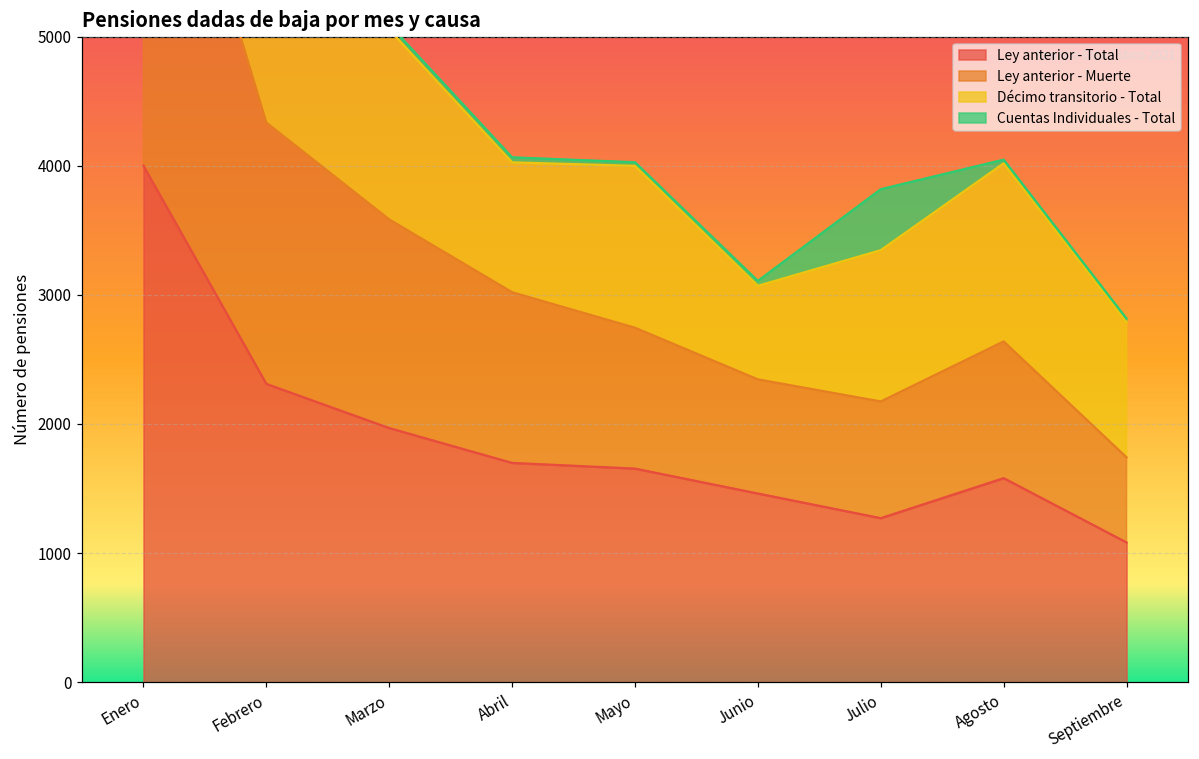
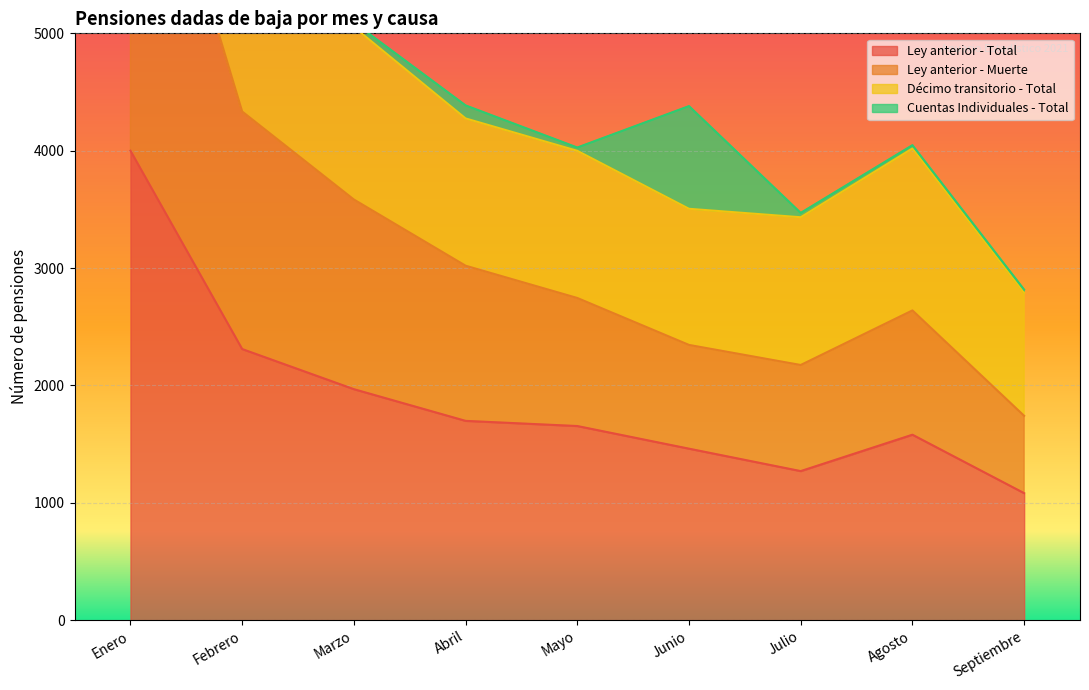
  {
    "Décimo transitorio - Total": {
-     "Abril": 1010,
+     "Abril": 1260,
      "Mayo": 1250,
-     "Junio": 730,
-     "Julio": 1170,
+     "Junio": 1160,
+     "Julio": 1260,
      "Agosto": 1380,
      "Septiembre": 1050
    },
    "Cuentas Individuales - Total": {
-     "Abril": 40,
+     "Abril": 110,
      "Mayo": 30,
-     "Junio": 40,
-     "Julio": 470,
+     "Junio": 880,
+     "Julio": 40,
      "Agosto": 30,
      "Septiembre": 30
    }
  }
